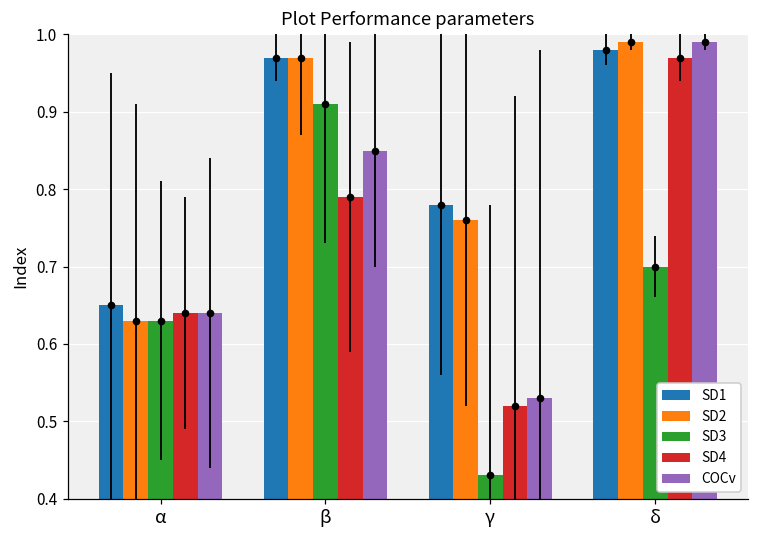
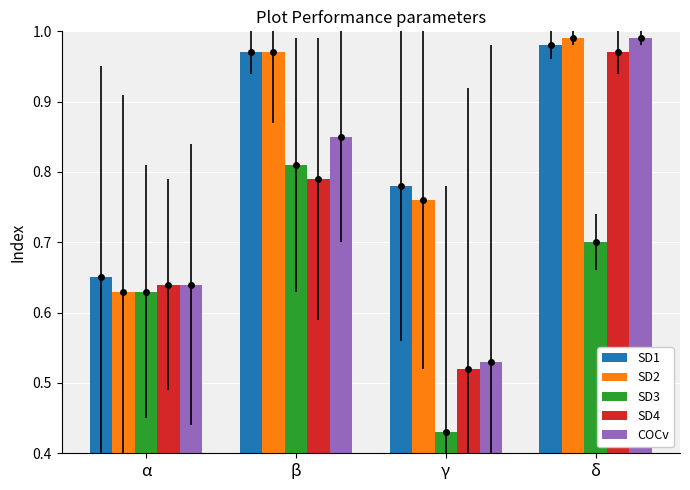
  {
    "SD1": {
      "α": 0.65,
      "β": 0.97,
      "γ": 0.78,
      "δ": 0.98
    },
    "SD2": {
      "α": 0.63,
      "β": 0.97,
      "γ": 0.76,
      "δ": 0.99
    },
    "SD3": {
      "α": 0.63,
-     "β": 0.91,
+     "β": 0.81,
      "γ": 0.43,
      "δ": 0.70
    },
    "SD4": {
      "α": 0.64,
      "β": 0.79,
      "γ": 0.52,
      "δ": 0.97
    },
    "COCv": {
      "α": 0.64,
      "β": 0.85,
      "γ": 0.53,
      "δ": 0.99
    }
  }
